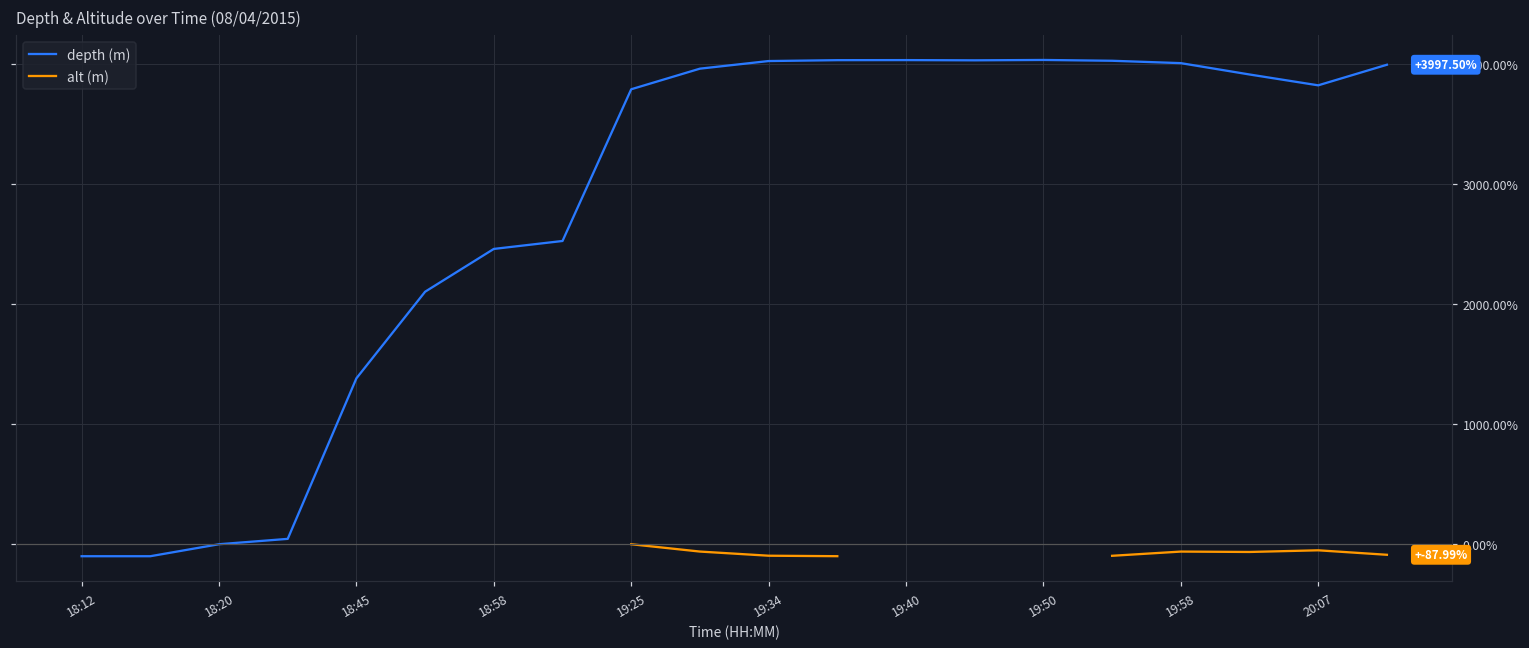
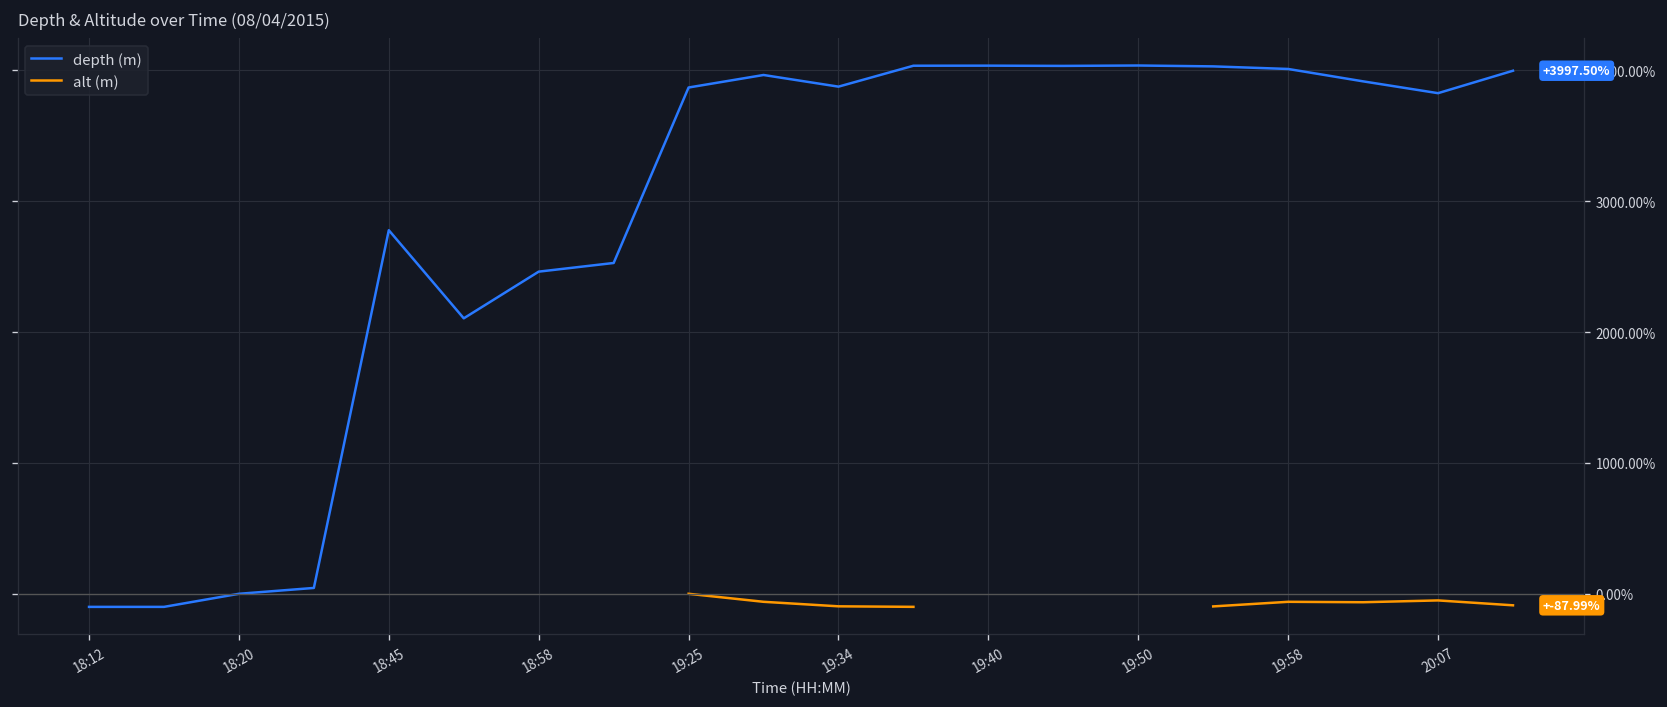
  {
    "depth (m)": {
      "18:12": "-100%",
      "18:20": "0%",
-     "18:45": "1380%",
+     "18:45": "2780%",
      "18:58": "2460%",
-     "19:25": "3790%",
-     "19:34": "4030%",
+     "19:25": "3870%",
+     "19:34": "3880%",
      "19:40": "4040%",
      "19:50": "4040%",
      "19:58": "4010%",
      "20:07": "3830%"
    },
    "alt (m)": {
      "19:25": "0%",
      "19:34": "-100%",
      "19:58": "-60%",
      "20:07": "-50%"
    }
  }
